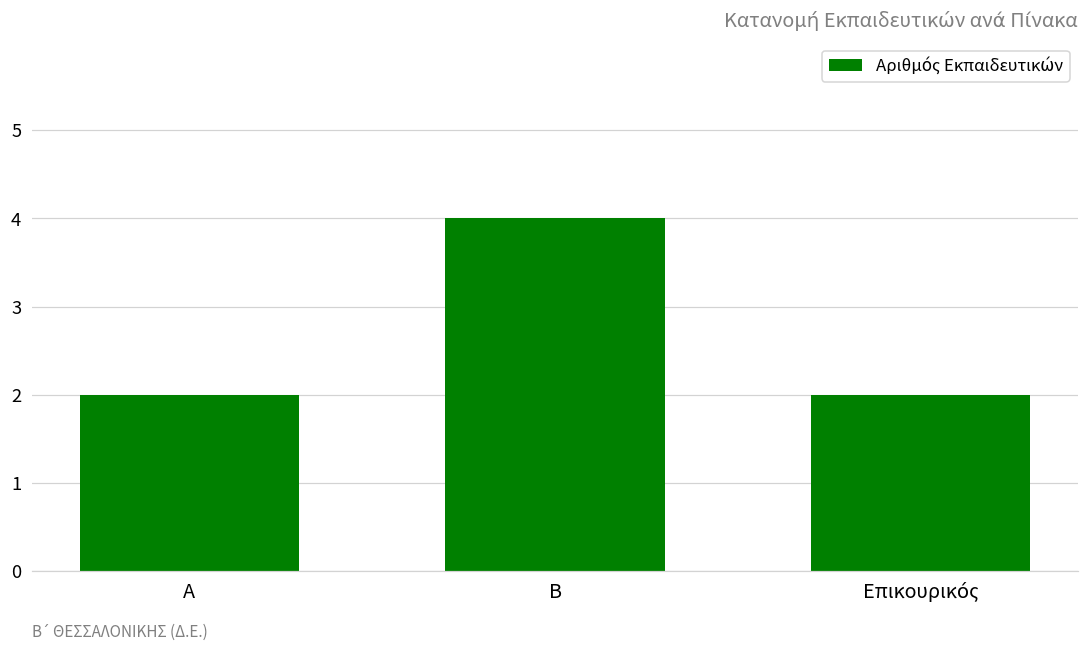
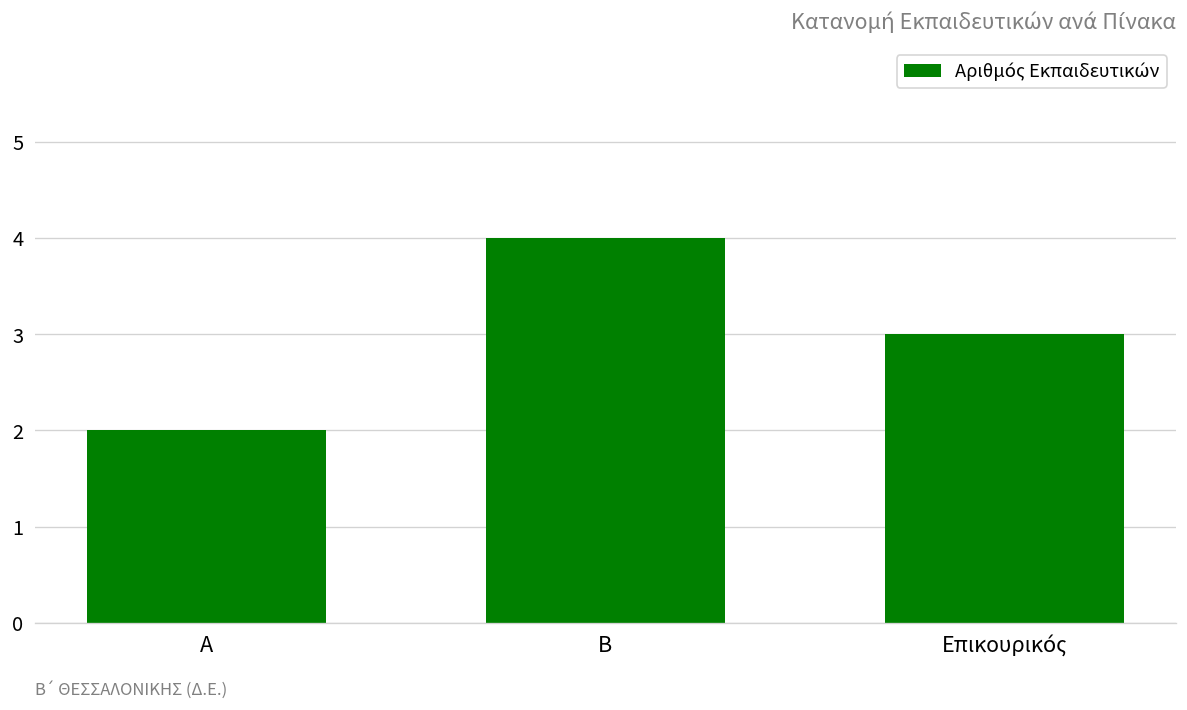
  {
    "Α": 2,
    "Β": 4,
-   "Επικουρικός": 2
+   "Επικουρικός": 3
  }
